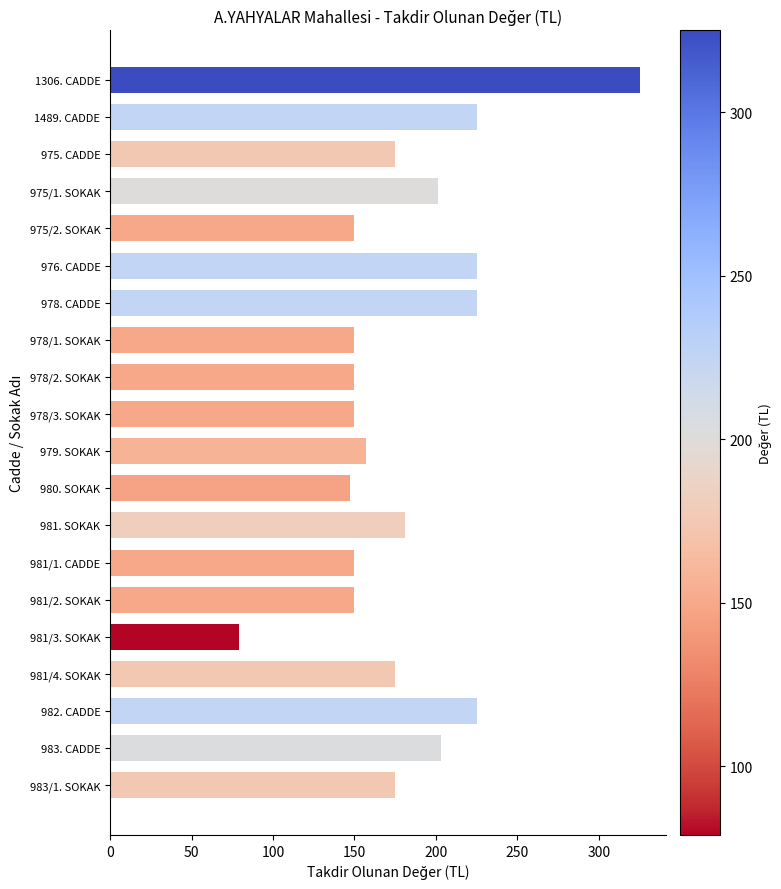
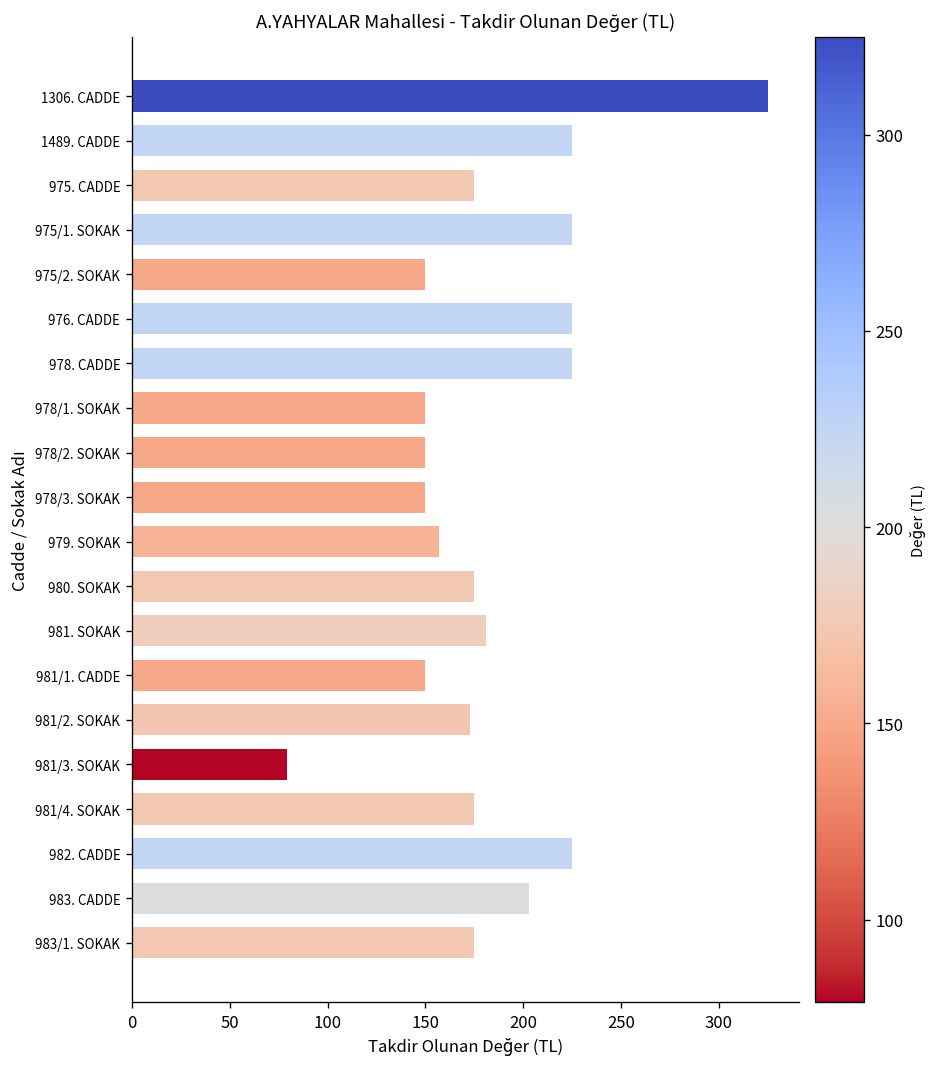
  {
    "1306. CADDE": 325,
    "1489. CADDE": 225,
    "975. CADDE": 175,
-   "975/1. SOKAK": 201,
+   "975/1. SOKAK": 225,
    "975/2. SOKAK": 150,
    "976. CADDE": 225,
    "978. CADDE": 225,
    "978/1. SOKAK": 150,
    "978/2. SOKAK": 150,
    "978/3. SOKAK": 150,
    "979. SOKAK": 157,
-   "980. SOKAK": 147,
+   "980. SOKAK": 175,
    "981. SOKAK": 181,
    "981/1. CADDE": 150,
-   "981/2. SOKAK": 150,
+   "981/2. SOKAK": 173,
    "981/3. SOKAK": 79,
    "981/4. SOKAK": 175,
    "982. CADDE": 225,
    "983. CADDE": 203,
    "983/1. SOKAK": 175
  }
